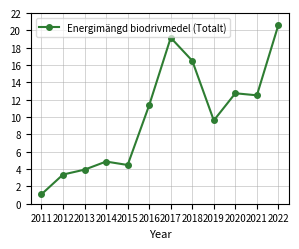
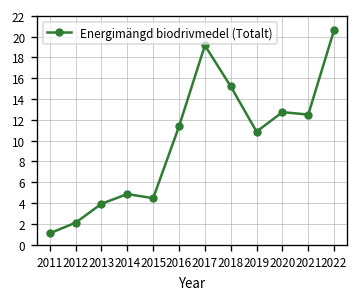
  {
    "2011": 1,
-   "2012": 3,
+   "2012": 2,
    "2013": 4,
    "2014": 5,
    "2015": 4,
    "2016": 11,
    "2017": 19,
-   "2018": 16,
-   "2019": 10,
+   "2018": 15,
+   "2019": 11,
    "2020": 13,
    "2021": 13,
    "2022": 21
  }
